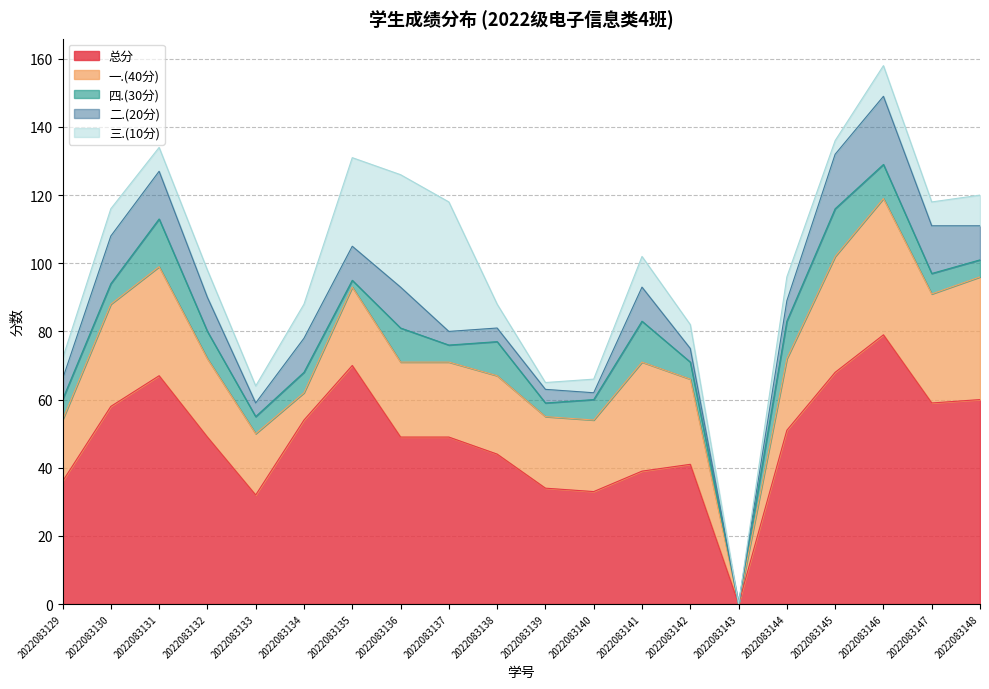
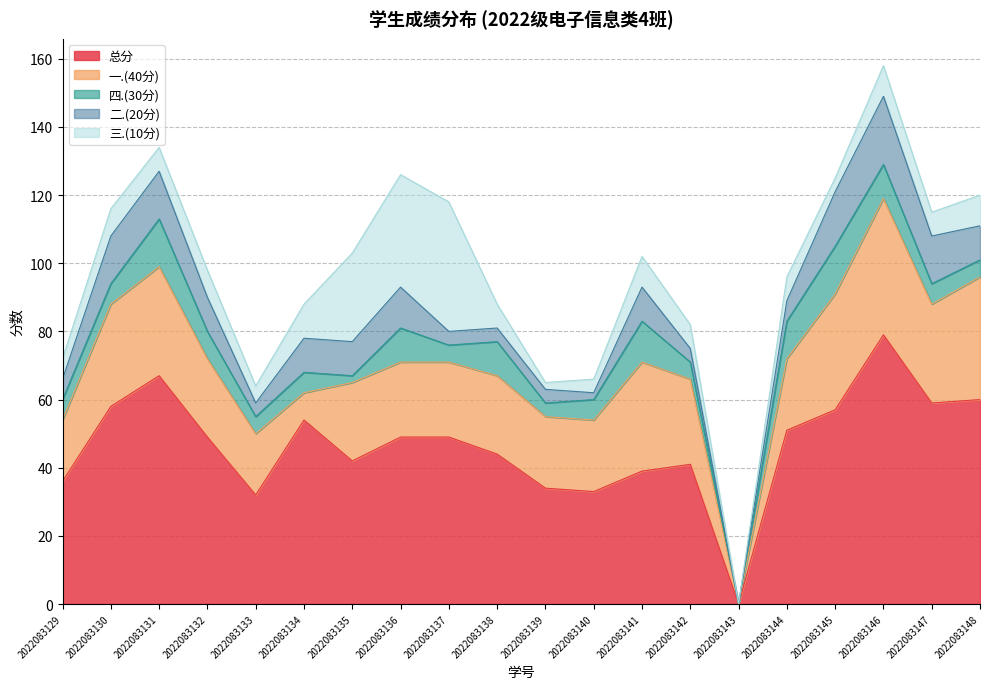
  {
    "总分": {
      "2022083129": 36,
      "2022083130": 58,
      "2022083131": 67,
      "2022083132": 49,
      "2022083133": 32,
      "2022083134": 54,
-     "2022083135": 70,
+     "2022083135": 42,
      "2022083136": 49,
      "2022083137": 49,
      "2022083138": 44,
      "2022083139": 34,
      "2022083140": 33,
      "2022083141": 39,
      "2022083142": 41,
      "2022083144": 51,
-     "2022083145": 68,
+     "2022083145": 57,
      "2022083146": 79,
      "2022083147": 59,
      "2022083148": 60
    },
    "一.(40分)": {
      "2022083129": 18,
      "2022083130": 30,
      "2022083131": 32,
      "2022083132": 23,
      "2022083133": 18,
      "2022083134": 8,
      "2022083135": 23,
      "2022083136": 22,
      "2022083137": 22,
      "2022083138": 23,
      "2022083139": 21,
      "2022083140": 21,
      "2022083141": 32,
      "2022083142": 25,
      "2022083144": 21,
      "2022083145": 34,
      "2022083146": 40,
-     "2022083147": 32,
+     "2022083147": 29,
      "2022083148": 36
    },
    "三.(10分)": {
      "2022083129": 6,
      "2022083130": 8,
      "2022083131": 7,
      "2022083132": 8,
      "2022083133": 5,
      "2022083134": 10,
      "2022083135": 26,
      "2022083136": 33,
      "2022083137": 38,
      "2022083138": 7,
      "2022083139": 2,
      "2022083140": 4,
      "2022083141": 9,
      "2022083142": 7,
      "2022083144": 7,
      "2022083145": 4,
      "2022083146": 9,
      "2022083147": 7,
      "2022083148": 9
    }
  }
